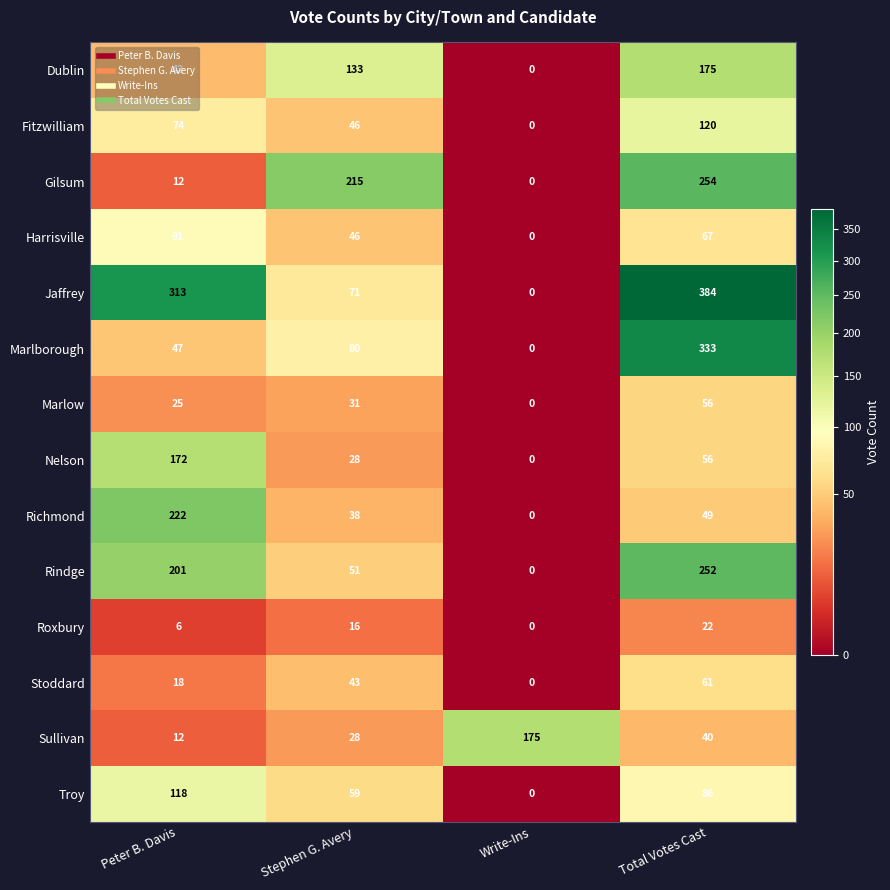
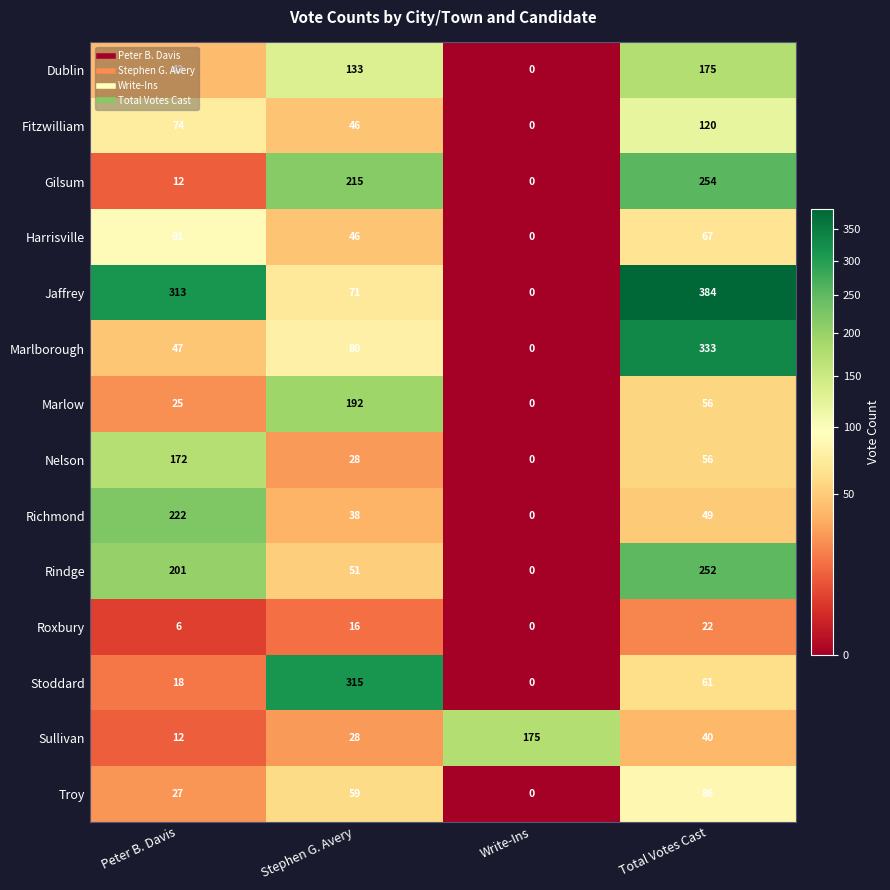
  {
    "Dublin": {
      "Stephen G. Avery": 133,
      "Write-Ins": 0,
      "Total Votes Cast": 175
    },
    "Fitzwilliam": {
      "Peter B. Davis": 74,
      "Stephen G. Avery": 46,
      "Write-Ins": 0,
      "Total Votes Cast": 120
    },
    "Gilsum": {
      "Peter B. Davis": 12,
      "Stephen G. Avery": 215,
      "Write-Ins": 0,
      "Total Votes Cast": 254
    },
    "Harrisville": {
      "Peter B. Davis": 91,
      "Stephen G. Avery": 46,
      "Write-Ins": 0,
      "Total Votes Cast": 67
    },
    "Jaffrey": {
      "Peter B. Davis": 313,
      "Stephen G. Avery": 71,
      "Write-Ins": 0,
      "Total Votes Cast": 384
    },
    "Marlborough": {
      "Peter B. Davis": 47,
      "Stephen G. Avery": 80,
      "Write-Ins": 0,
      "Total Votes Cast": 333
    },
    "Marlow": {
      "Peter B. Davis": 25,
-     "Stephen G. Avery": 31,
+     "Stephen G. Avery": 192,
      "Write-Ins": 0,
      "Total Votes Cast": 56
    },
    "Nelson": {
      "Peter B. Davis": 172,
      "Stephen G. Avery": 28,
      "Write-Ins": 0,
      "Total Votes Cast": 56
    },
    "Richmond": {
      "Peter B. Davis": 222,
      "Stephen G. Avery": 38,
      "Write-Ins": 0,
      "Total Votes Cast": 49
    },
    "Rindge": {
      "Peter B. Davis": 201,
      "Stephen G. Avery": 51,
      "Write-Ins": 0,
      "Total Votes Cast": 252
    },
    "Roxbury": {
      "Peter B. Davis": 6,
      "Stephen G. Avery": 16,
      "Write-Ins": 0,
      "Total Votes Cast": 22
    },
    "Stoddard": {
      "Peter B. Davis": 18,
-     "Stephen G. Avery": 43,
+     "Stephen G. Avery": 315,
      "Write-Ins": 0,
      "Total Votes Cast": 61
    },
    "Sullivan": {
      "Peter B. Davis": 12,
      "Stephen G. Avery": 28,
      "Write-Ins": 175,
      "Total Votes Cast": 40
    },
    "Troy": {
-     "Peter B. Davis": 118,
+     "Peter B. Davis": 27,
      "Stephen G. Avery": 59,
      "Write-Ins": 0,
      "Total Votes Cast": 86
    }
  }
